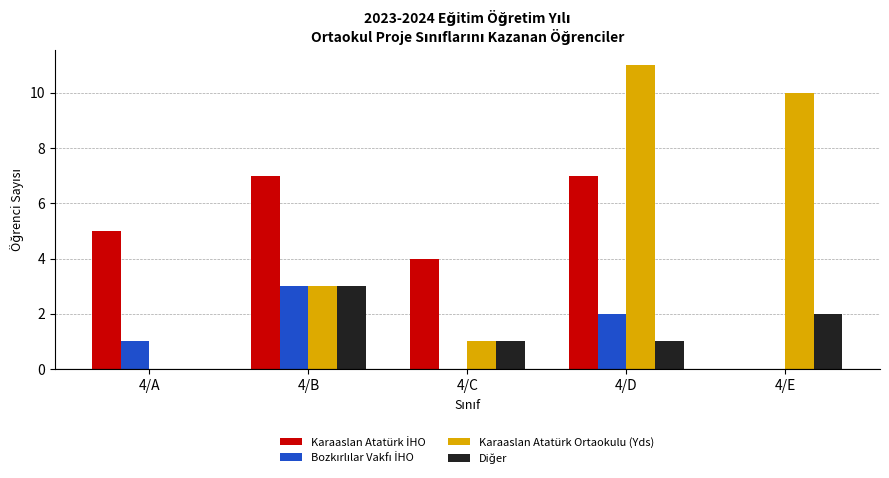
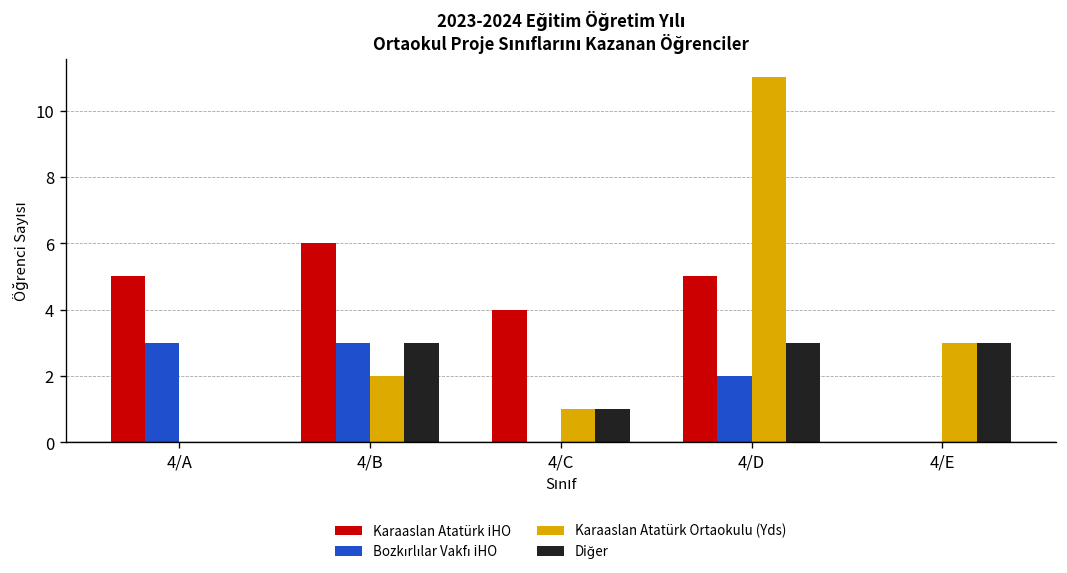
  {
    "Karaaslan Atatürk İHO": {
      "4/A": 5,
-     "4/B": 7,
+     "4/B": 6,
      "4/C": 4,
-     "4/D": 7,
+     "4/D": 5,
      "4/E": 0
    },
    "Bozkırlılar Vakfı İHO": {
-     "4/A": 1,
+     "4/A": 3,
      "4/B": 3,
      "4/C": 0,
      "4/D": 2,
      "4/E": 0
    },
    "Karaaslan Atatürk Ortaokulu (Yds)": {
      "4/A": 0,
-     "4/B": 3,
+     "4/B": 2,
      "4/C": 1,
      "4/D": 11,
-     "4/E": 10
+     "4/E": 3
    },
    "Diğer": {
      "4/A": 0,
      "4/B": 3,
      "4/C": 1,
-     "4/D": 1,
-     "4/E": 2
+     "4/D": 3,
+     "4/E": 3
    }
  }
